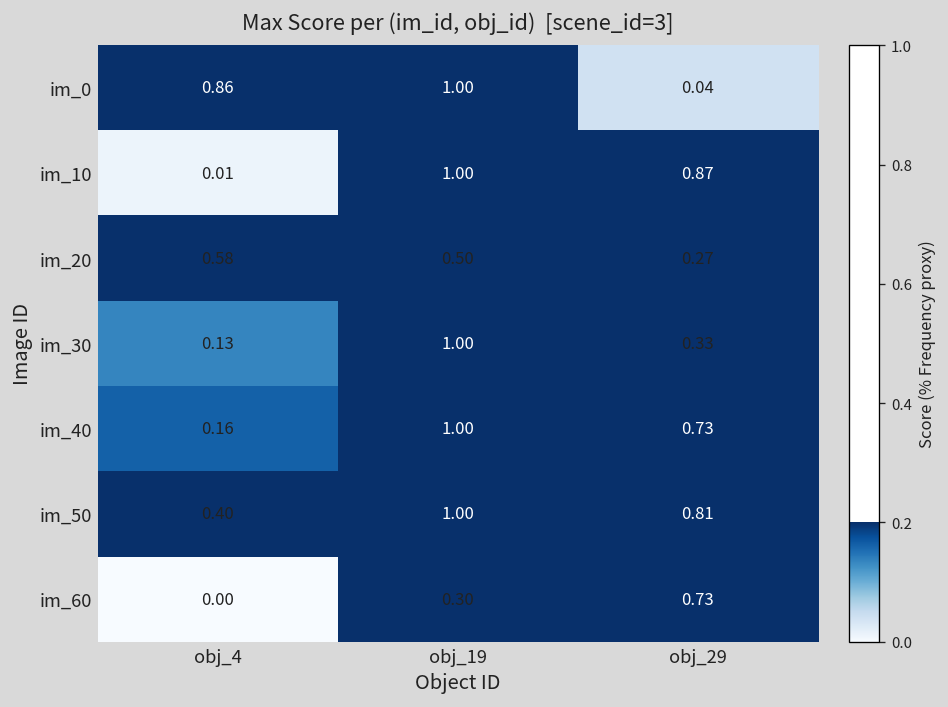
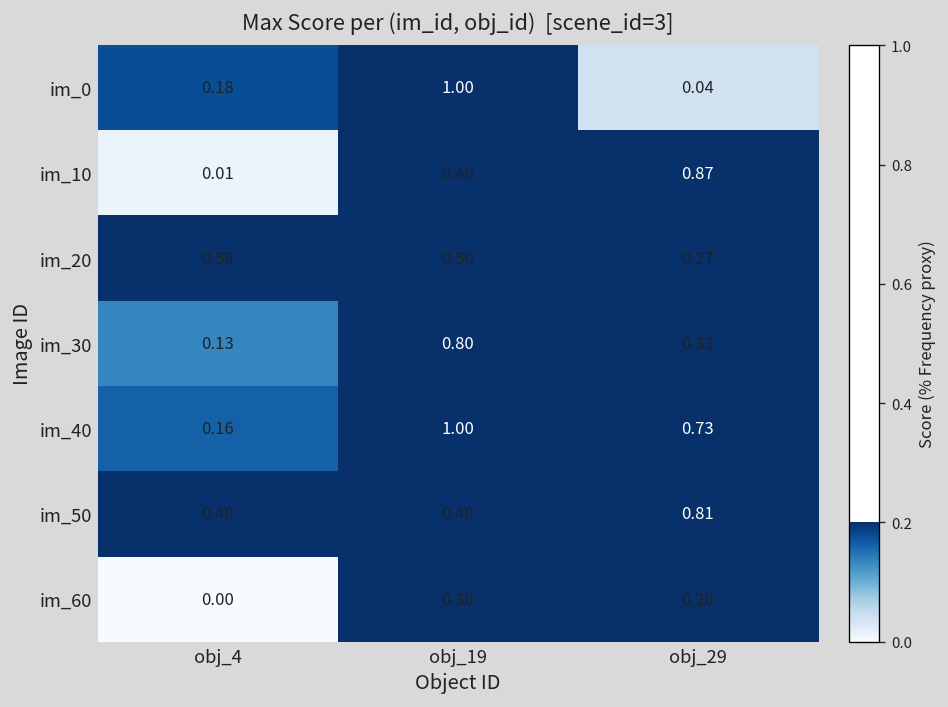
  {
    "im_0": {
-     "obj_4": 0.86,
+     "obj_4": 0.18,
      "obj_19": 1.00,
      "obj_29": 0.04
    },
    "im_10": {
      "obj_4": 0.01,
-     "obj_19": 1.00,
+     "obj_19": 0.40,
      "obj_29": 0.87
    },
    "im_20": {
      "obj_4": 0.58,
      "obj_19": 0.50,
      "obj_29": 0.27
    },
    "im_30": {
      "obj_4": 0.13,
-     "obj_19": 1.00,
+     "obj_19": 0.80,
      "obj_29": 0.33
    },
    "im_40": {
      "obj_4": 0.16,
      "obj_19": 1.00,
      "obj_29": 0.73
    },
    "im_50": {
      "obj_4": 0.40,
-     "obj_19": 1.00,
+     "obj_19": 0.40,
      "obj_29": 0.81
    },
    "im_60": {
      "obj_4": 0.00,
      "obj_19": 0.30,
-     "obj_29": 0.73
+     "obj_29": 0.20
    }
  }
